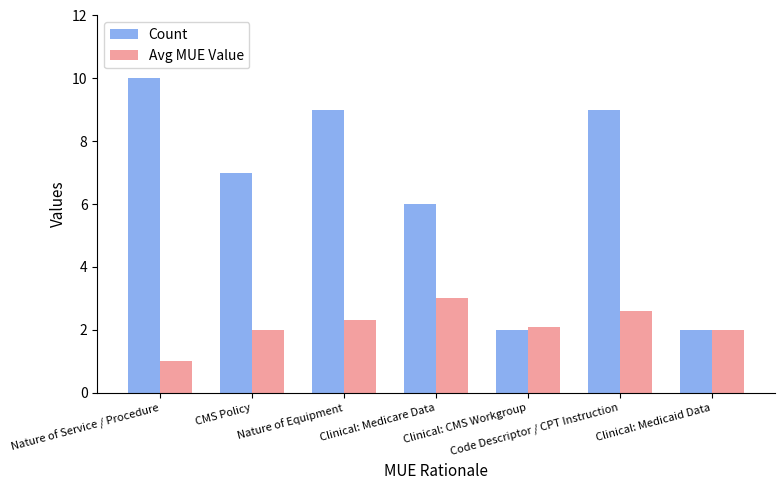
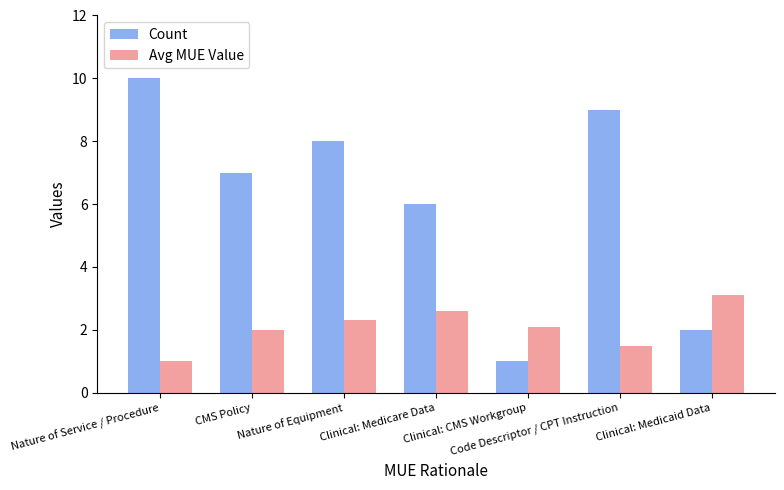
  {
    "Count": {
      "Nature of Service / Procedure": 10,
      "CMS Policy": 7,
-     "Nature of Equipment": 9,
+     "Nature of Equipment": 8,
      "Clinical: Medicare Data": 6,
-     "Clinical: CMS Workgroup": 2,
+     "Clinical: CMS Workgroup": 1,
      "Code Descriptor / CPT Instruction": 9,
      "Clinical: Medicaid Data": 2
    },
    "Avg MUE Value": {
      "Nature of Service / Procedure": 1.0,
      "CMS Policy": 2.0,
      "Nature of Equipment": 2.3,
-     "Clinical: Medicare Data": 3.0,
+     "Clinical: Medicare Data": 2.6,
      "Clinical: CMS Workgroup": 2.1,
-     "Code Descriptor / CPT Instruction": 2.6,
-     "Clinical: Medicaid Data": 2.0
+     "Code Descriptor / CPT Instruction": 1.5,
+     "Clinical: Medicaid Data": 3.1
    }
  }
